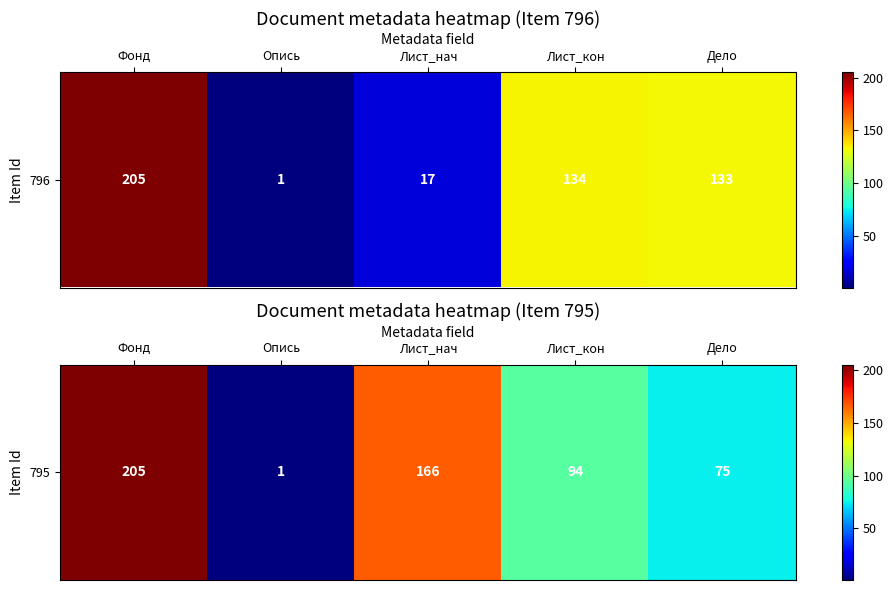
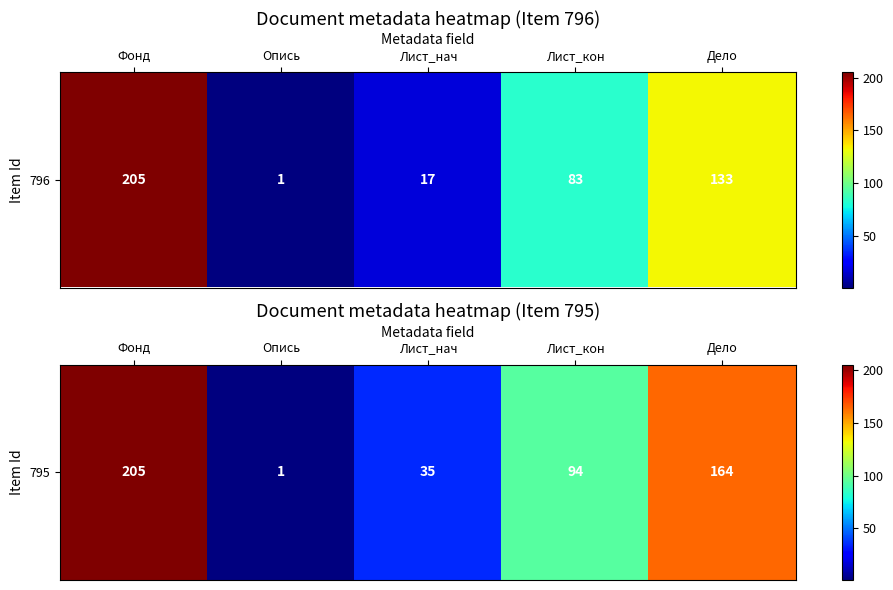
  {
    "Document metadata heatmap (Item 796)": {
      "796": {
        "Фонд": 205,
        "Опись": 1,
        "Лист_нач": 17,
-       "Лист_кон": 134,
+       "Лист_кон": 83,
        "Дело": 133
      }
    },
    "Document metadata heatmap (Item 795)": {
      "795": {
        "Фонд": 205,
        "Опись": 1,
-       "Лист_нач": 166,
+       "Лист_нач": 35,
        "Лист_кон": 94,
-       "Дело": 75
+       "Дело": 164
      }
    }
  }
